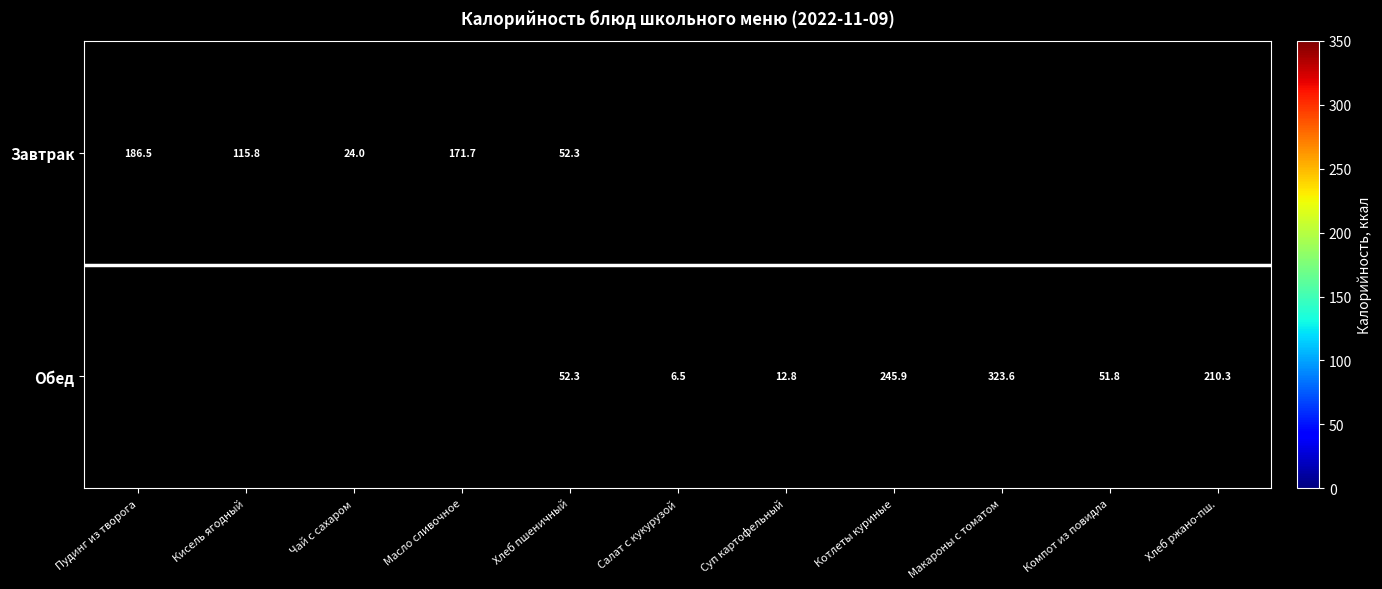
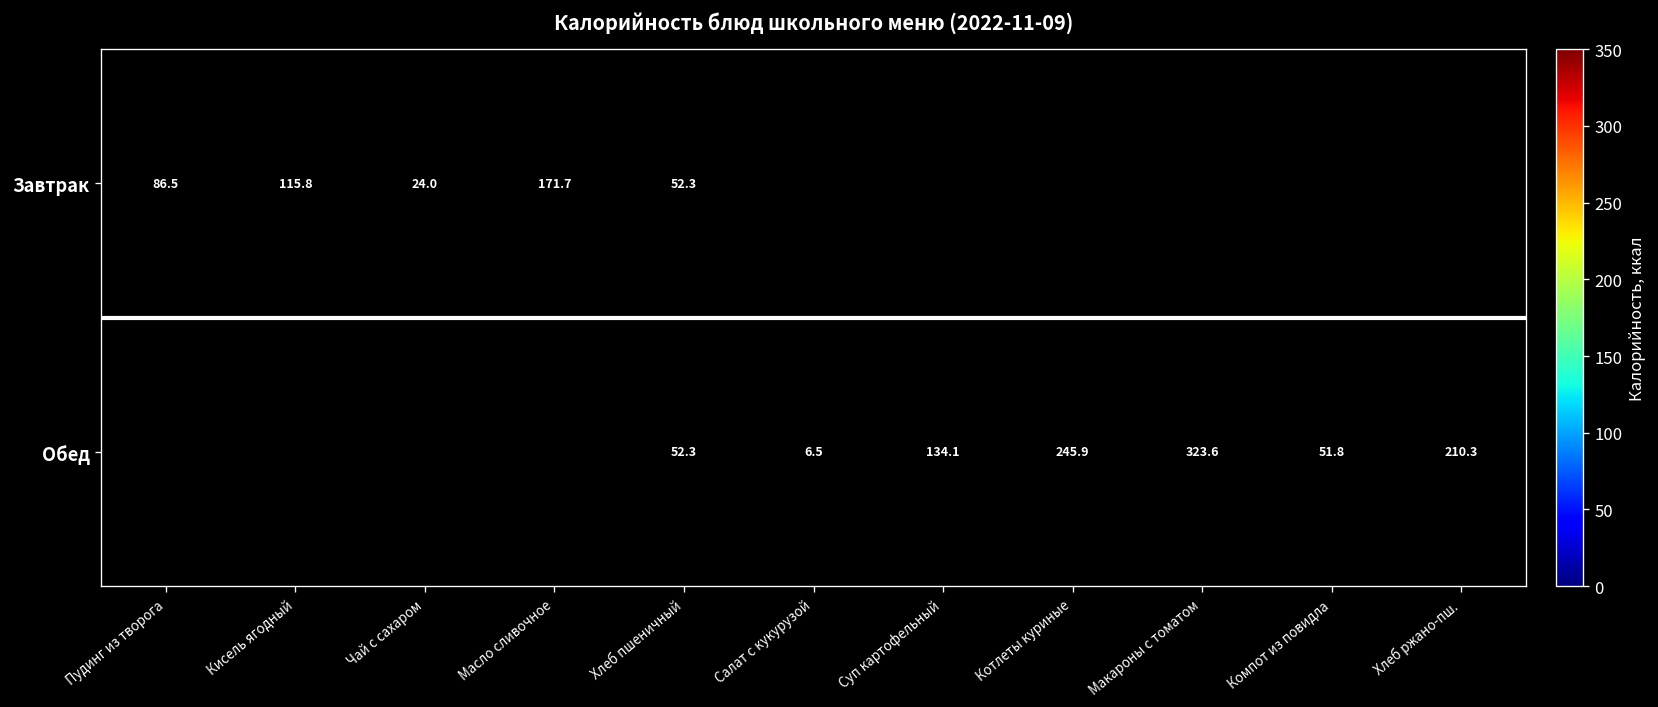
  {
    "Завтрак": {
-     "Пудинг из творога": 186.5
+     "Пудинг из творога": 86.5
    },
    "Обед": {
-     "Суп картофельный": 12.8
+     "Суп картофельный": 134.1
    }
  }
